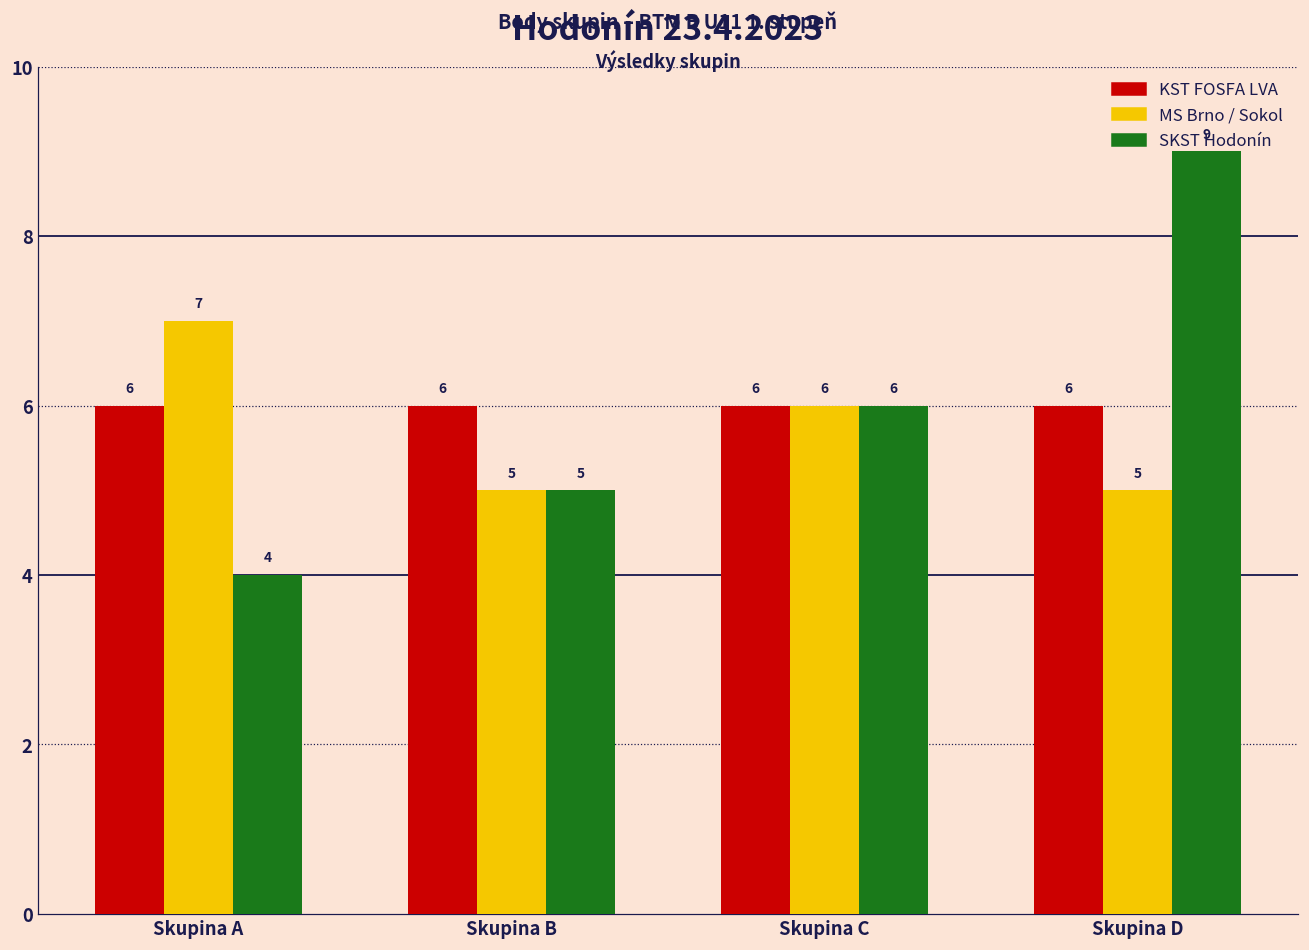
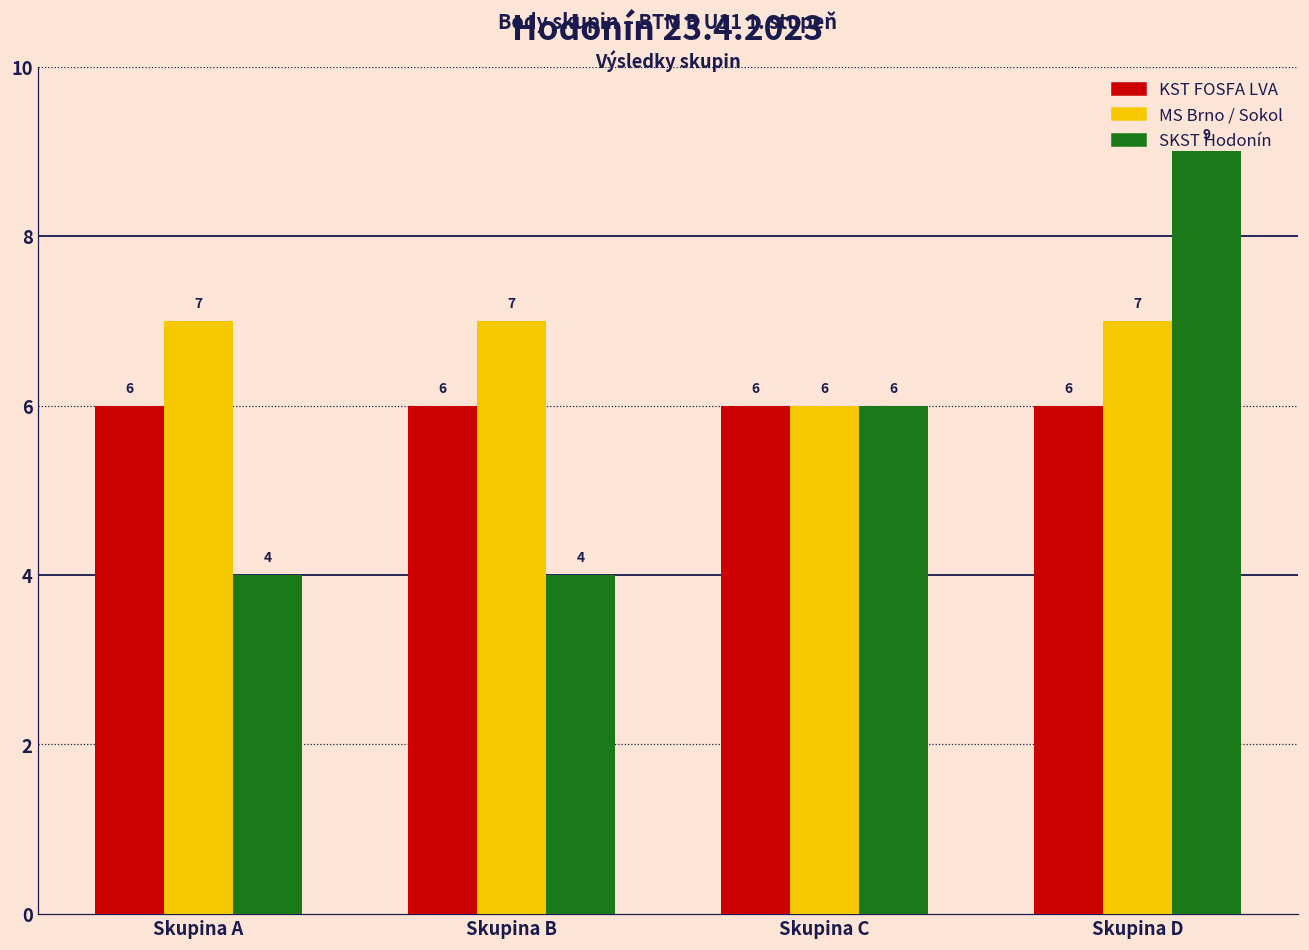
  {
    "KST FOSFA LVA": {
      "Skupina A": 6,
      "Skupina B": 6,
      "Skupina C": 6,
      "Skupina D": 6
    },
    "MS Brno / Sokol": {
      "Skupina A": 7,
-     "Skupina B": 5,
+     "Skupina B": 7,
      "Skupina C": 6,
-     "Skupina D": 5
+     "Skupina D": 7
    },
    "SKST Hodonín": {
      "Skupina A": 4,
-     "Skupina B": 5,
+     "Skupina B": 4,
      "Skupina C": 6,
      "Skupina D": 9
    }
  }
